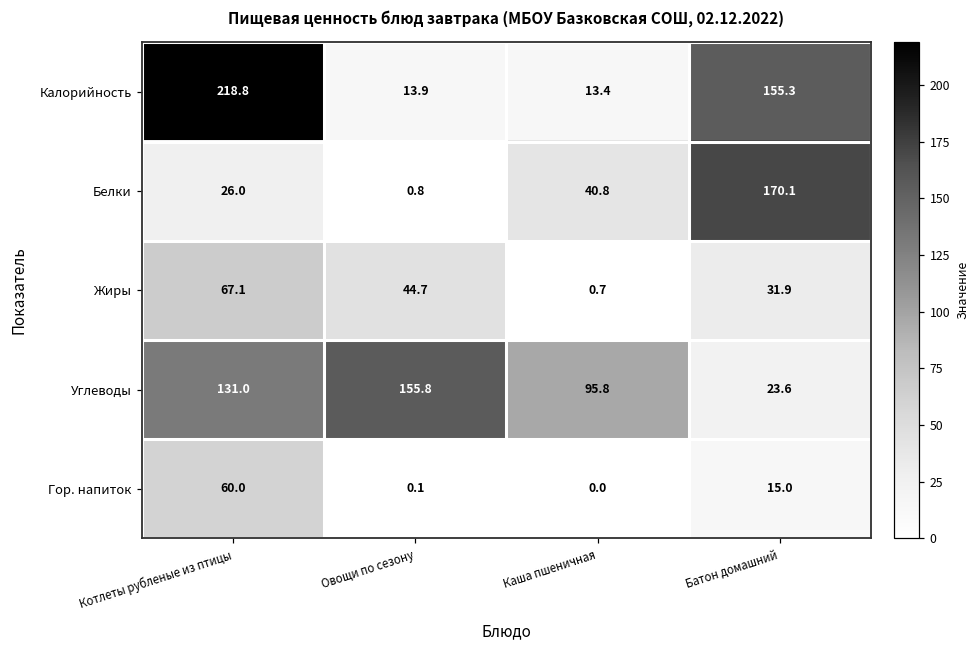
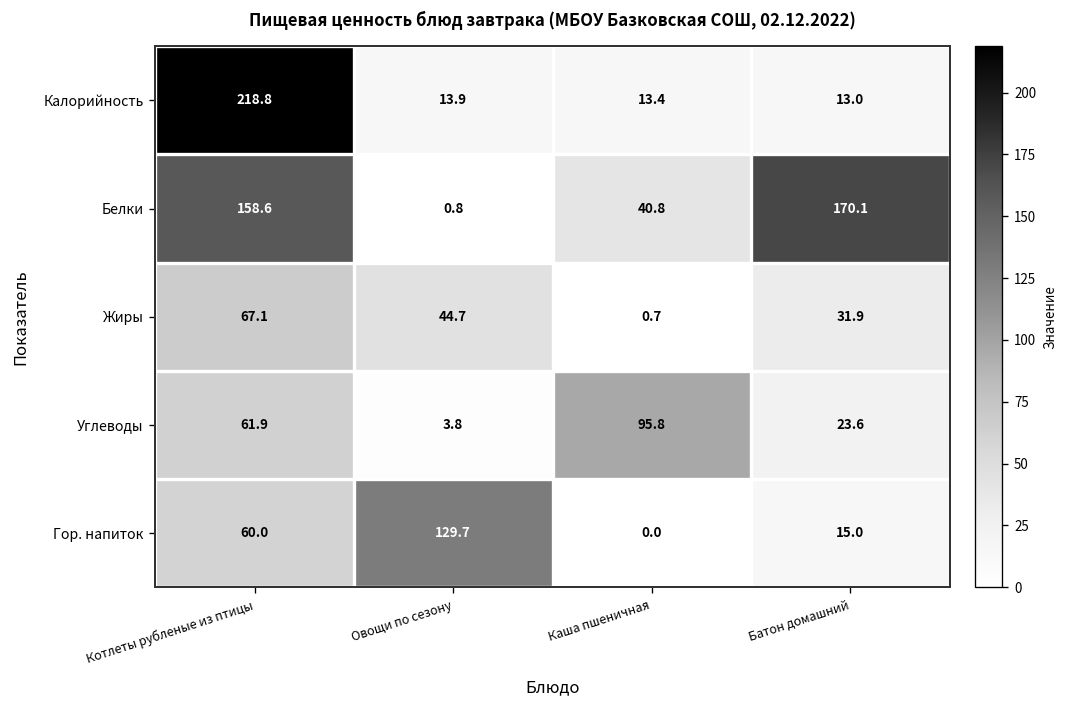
  {
    "Калорийность": {
      "Котлеты рубленые из птицы": 218.8,
      "Овощи по сезону": 13.9,
      "Каша пшеничная": 13.4,
-     "Батон домашний": 155.3
+     "Батон домашний": 13.0
    },
    "Белки": {
-     "Котлеты рубленые из птицы": 26.0,
+     "Котлеты рубленые из птицы": 158.6,
      "Овощи по сезону": 0.8,
      "Каша пшеничная": 40.8,
      "Батон домашний": 170.1
    },
    "Жиры": {
      "Котлеты рубленые из птицы": 67.1,
      "Овощи по сезону": 44.7,
      "Каша пшеничная": 0.7,
      "Батон домашний": 31.9
    },
    "Углеводы": {
-     "Котлеты рубленые из птицы": 131.0,
-     "Овощи по сезону": 155.8,
+     "Котлеты рубленые из птицы": 61.9,
+     "Овощи по сезону": 3.8,
      "Каша пшеничная": 95.8,
      "Батон домашний": 23.6
    },
    "Гор. напиток": {
      "Котлеты рубленые из птицы": 60.0,
-     "Овощи по сезону": 0.1,
+     "Овощи по сезону": 129.7,
      "Каша пшеничная": 0.0,
      "Батон домашний": 15.0
    }
  }
